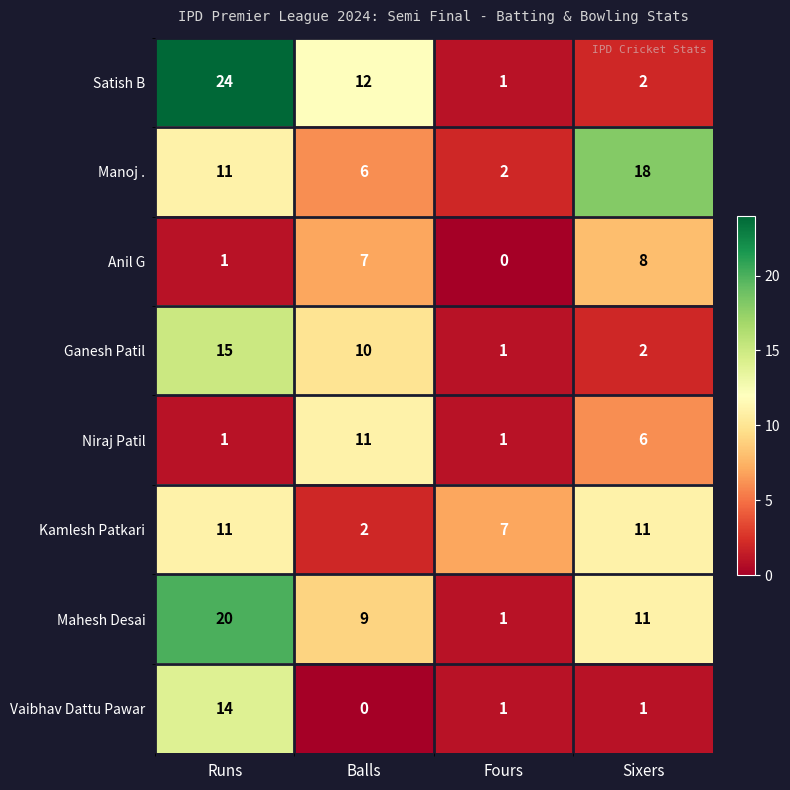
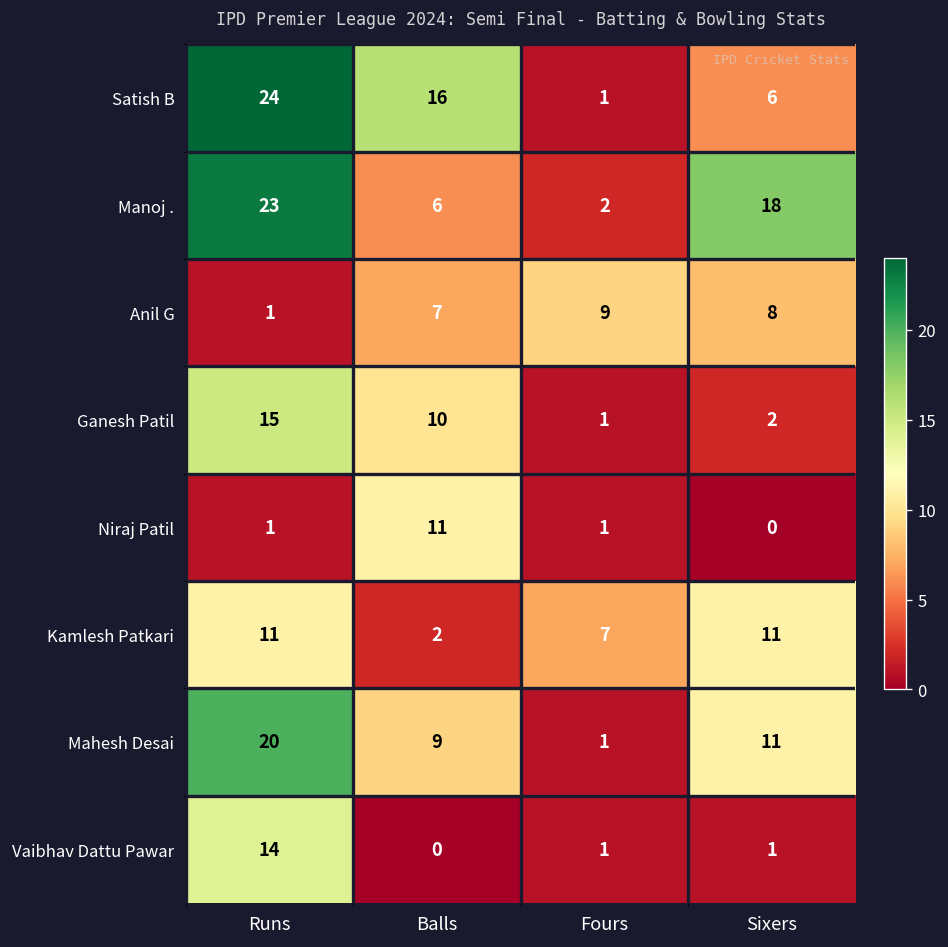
  {
    "Satish B": {
      "Runs": 24,
-     "Balls": 12,
+     "Balls": 16,
      "Fours": 1,
-     "Sixers": 2
+     "Sixers": 6
    },
    "Manoj .": {
-     "Runs": 11,
+     "Runs": 23,
      "Balls": 6,
      "Fours": 2,
      "Sixers": 18
    },
    "Anil G": {
      "Runs": 1,
      "Balls": 7,
-     "Fours": 0,
+     "Fours": 9,
      "Sixers": 8
    },
    "Ganesh Patil": {
      "Runs": 15,
      "Balls": 10,
      "Fours": 1,
      "Sixers": 2
    },
    "Niraj Patil": {
      "Runs": 1,
      "Balls": 11,
      "Fours": 1,
-     "Sixers": 6
+     "Sixers": 0
    },
    "Kamlesh Patkari": {
      "Runs": 11,
      "Balls": 2,
      "Fours": 7,
      "Sixers": 11
    },
    "Mahesh Desai": {
      "Runs": 20,
      "Balls": 9,
      "Fours": 1,
      "Sixers": 11
    },
    "Vaibhav Dattu Pawar": {
      "Runs": 14,
      "Balls": 0,
      "Fours": 1,
      "Sixers": 1
    }
  }
